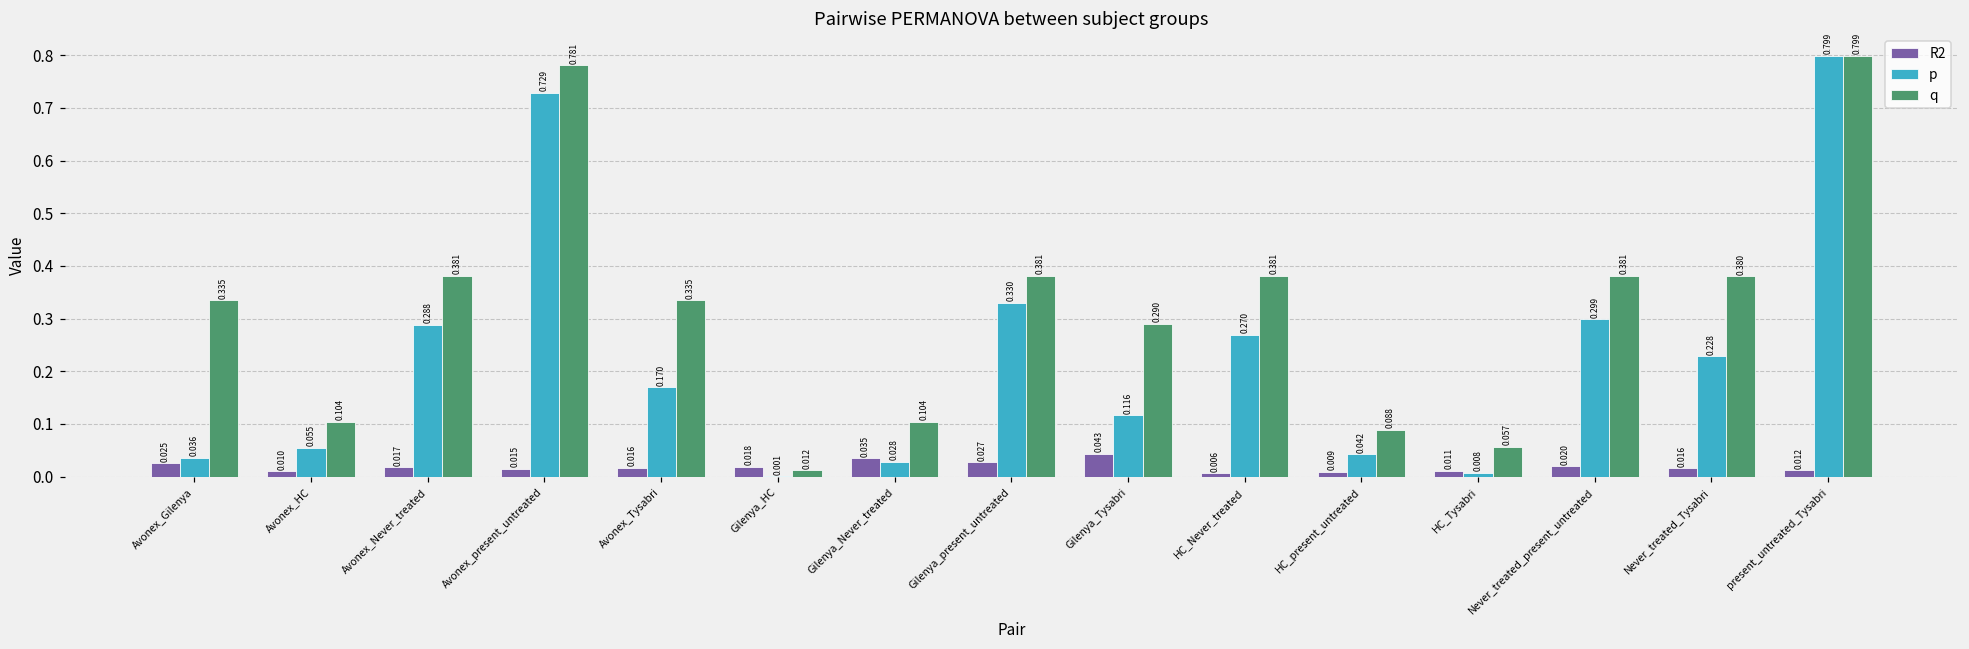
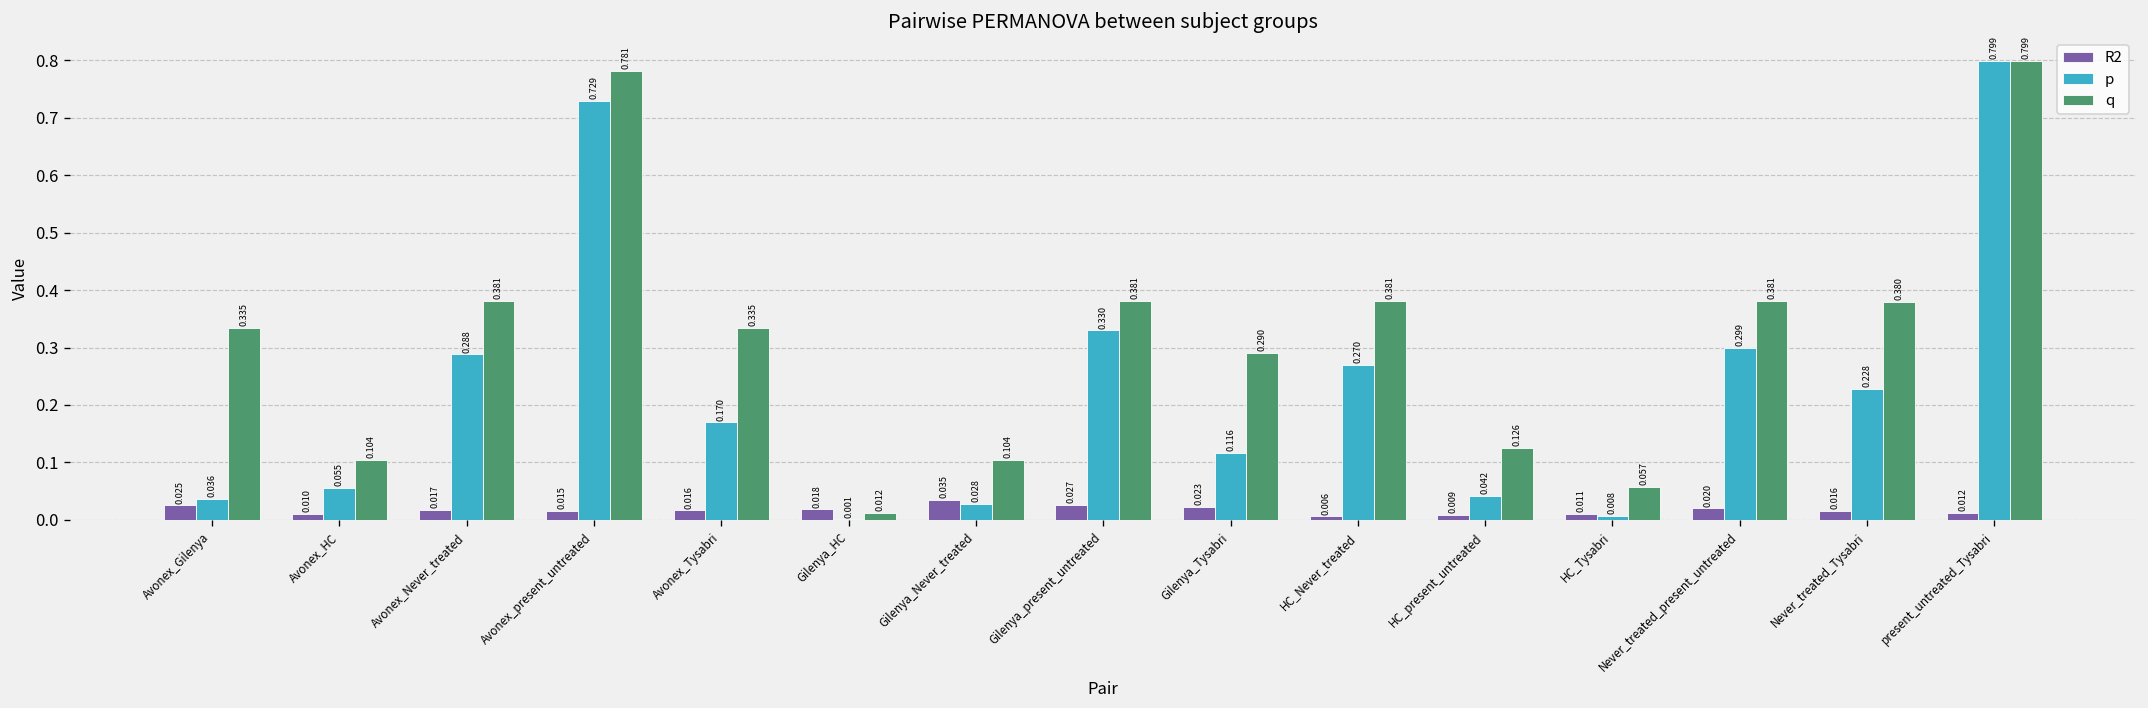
  {
    "R2": {
      "Avonex_Gilenya": 0.025,
      "Avonex_HC": 0.010,
      "Avonex_Never_treated": 0.017,
      "Avonex_present_untreated": 0.015,
      "Avonex_Tysabri": 0.016,
      "Gilenya_HC": 0.018,
      "Gilenya_Never_treated": 0.035,
      "Gilenya_present_untreated": 0.027,
-     "Gilenya_Tysabri": 0.043,
+     "Gilenya_Tysabri": 0.023,
      "HC_Never_treated": 0.006,
      "HC_present_untreated": 0.009,
      "HC_Tysabri": 0.011,
      "Never_treated_present_untreated": 0.020,
      "Never_treated_Tysabri": 0.016,
      "present_untreated_Tysabri": 0.012
    },
    "p": {
      "Avonex_Gilenya": 0.036,
      "Avonex_HC": 0.055,
      "Avonex_Never_treated": 0.288,
      "Avonex_present_untreated": 0.729,
      "Avonex_Tysabri": 0.170,
      "Gilenya_HC": 0.001,
      "Gilenya_Never_treated": 0.028,
      "Gilenya_present_untreated": 0.330,
      "Gilenya_Tysabri": 0.116,
      "HC_Never_treated": 0.270,
      "HC_present_untreated": 0.042,
      "HC_Tysabri": 0.008,
      "Never_treated_present_untreated": 0.299,
      "Never_treated_Tysabri": 0.228,
      "present_untreated_Tysabri": 0.799
    },
    "q": {
      "Avonex_Gilenya": 0.335,
      "Avonex_HC": 0.104,
      "Avonex_Never_treated": 0.381,
      "Avonex_present_untreated": 0.781,
      "Avonex_Tysabri": 0.335,
      "Gilenya_HC": 0.012,
      "Gilenya_Never_treated": 0.104,
      "Gilenya_present_untreated": 0.381,
      "Gilenya_Tysabri": 0.290,
      "HC_Never_treated": 0.381,
-     "HC_present_untreated": 0.088,
+     "HC_present_untreated": 0.126,
      "HC_Tysabri": 0.057,
      "Never_treated_present_untreated": 0.381,
      "Never_treated_Tysabri": 0.380,
      "present_untreated_Tysabri": 0.799
    }
  }
